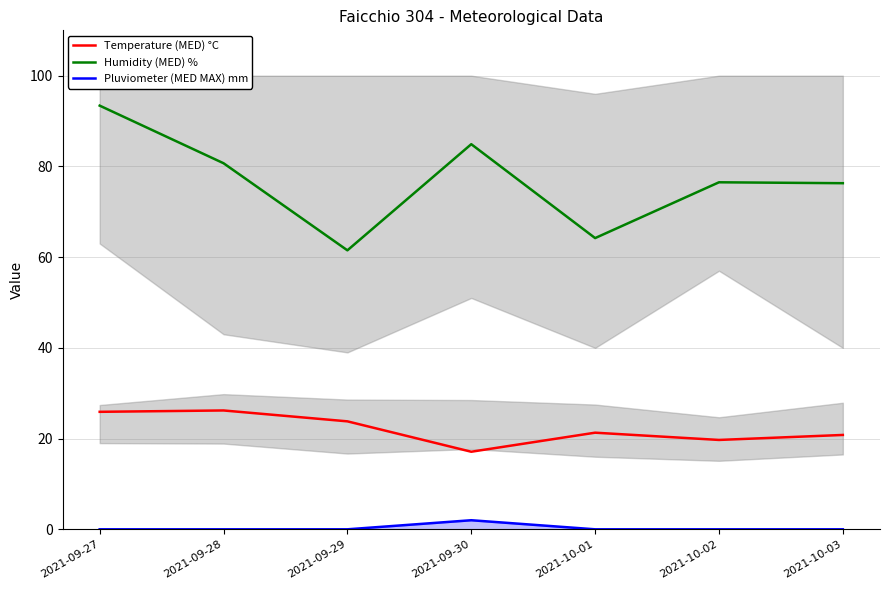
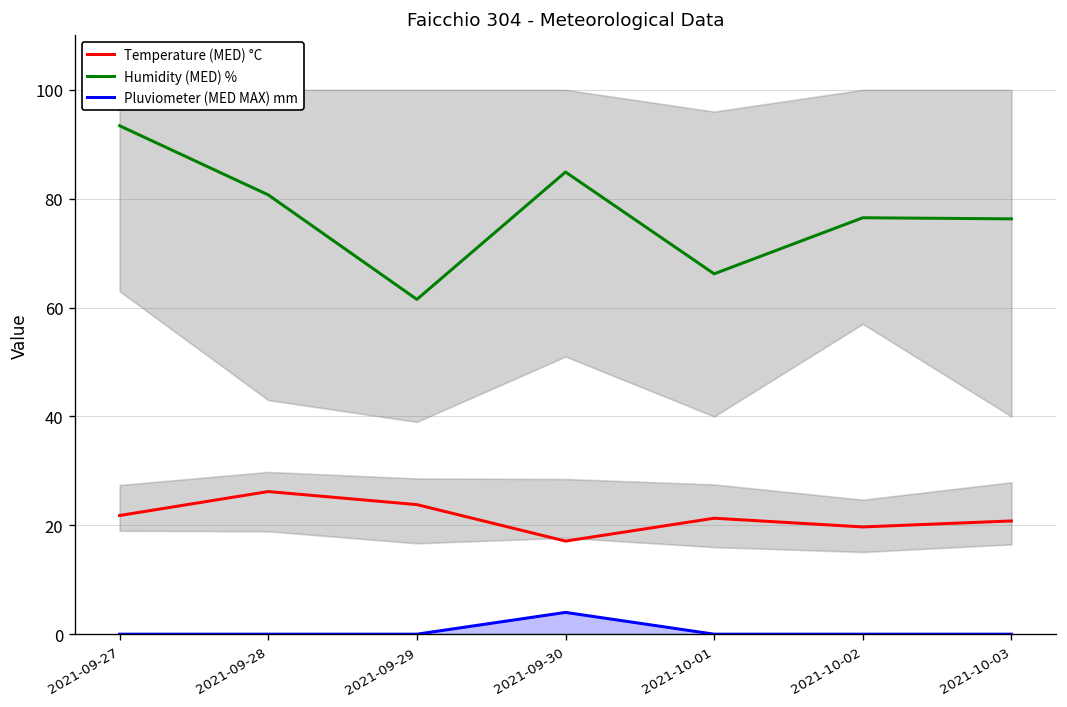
  {
    "Temperature (MED) °C": {
-     "2021-09-27": 26,
+     "2021-09-27": 22,
      "2021-09-28": 26,
      "2021-09-29": 24,
      "2021-09-30": 17,
      "2021-10-01": 21,
      "2021-10-02": 20,
      "2021-10-03": 21
    },
    "Humidity (MED) %": {
      "2021-09-27": 93,
      "2021-09-28": 81,
      "2021-09-29": 62,
      "2021-09-30": 85,
-     "2021-10-01": 64,
+     "2021-10-01": 66,
      "2021-10-02": 77,
      "2021-10-03": 76
    },
    "Pluviometer (MED MAX) mm": {
      "2021-09-27": 0,
      "2021-09-28": 0,
      "2021-09-29": 0,
-     "2021-09-30": 2,
+     "2021-09-30": 4,
      "2021-10-01": 0,
      "2021-10-02": 0,
      "2021-10-03": 0
    }
  }
